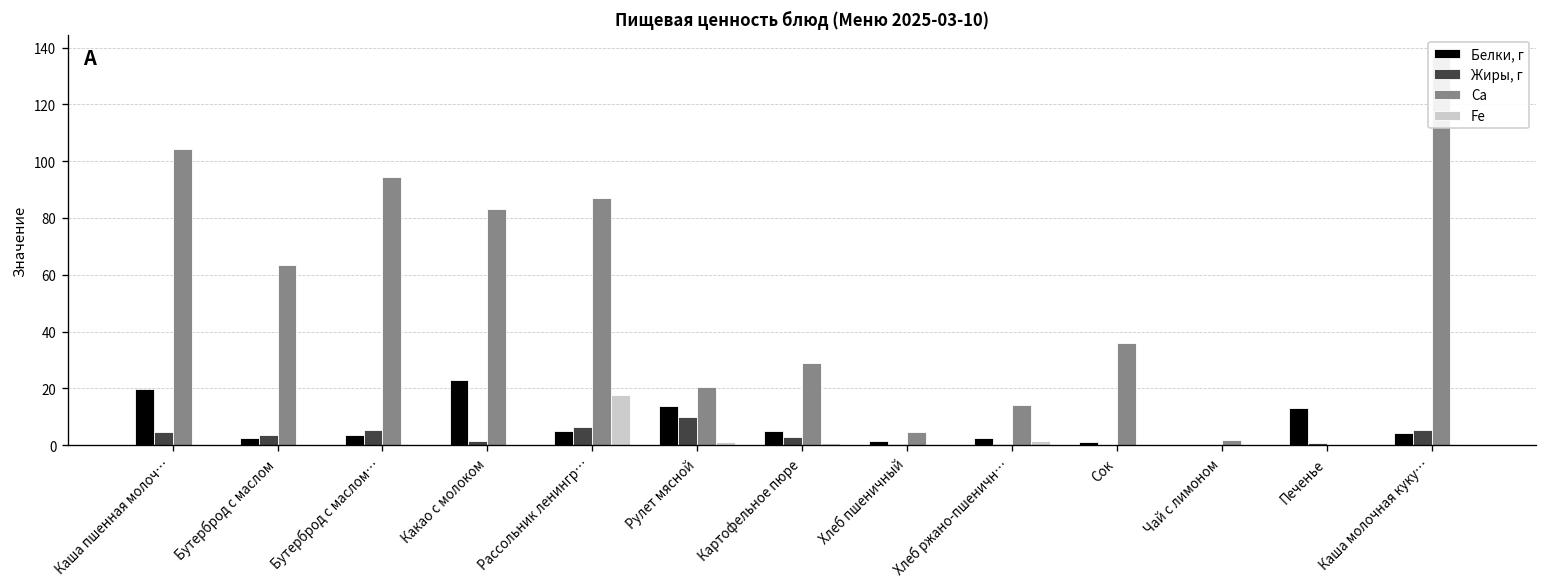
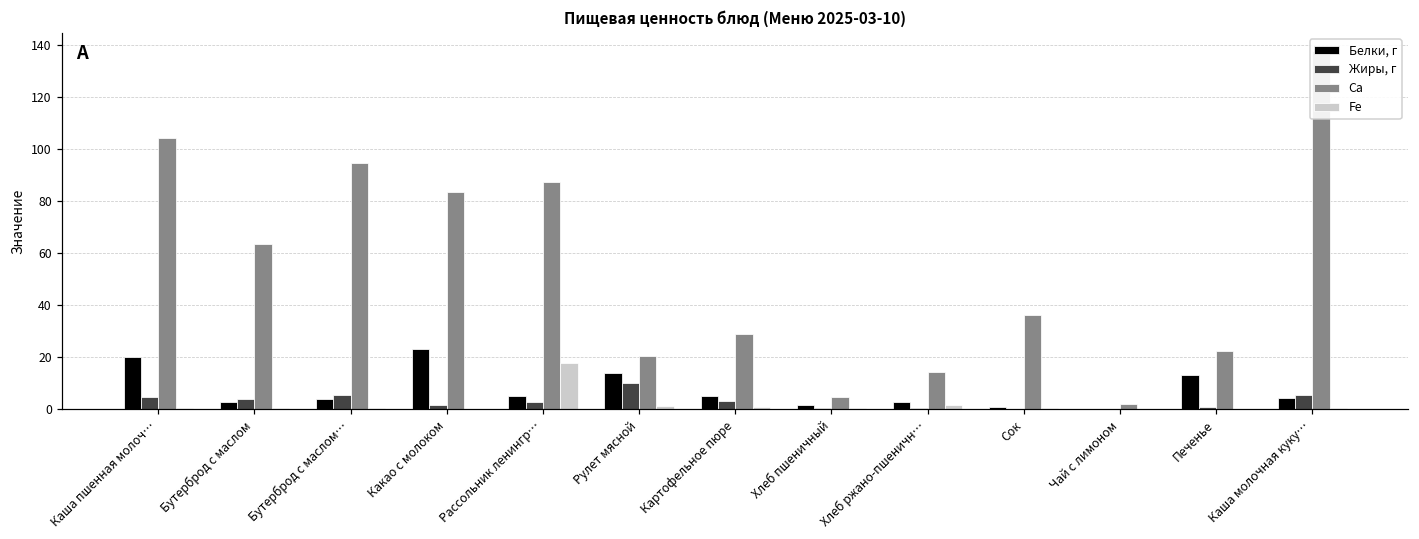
  {
    "Белки, г": {
      "Каша пшенная молоч…": 20,
      "Бутерброд с маслом": 3,
      "Бутерброд с маслом…": 4,
      "Какао с молоком": 23,
      "Рассольник ленингр…": 5,
      "Рулет мясной": 14,
      "Картофельное пюре": 5,
      "Хлеб пшеничный": 2,
      "Хлеб ржано-пшеничн…": 3,
      "Печенье": 13,
      "Каша молочная куку…": 4
    },
    "Жиры, г": {
      "Каша пшенная молоч…": 5,
      "Бутерброд с маслом": 4,
      "Бутерброд с маслом…": 5,
      "Какао с молоком": 1,
-     "Рассольник ленингр…": 6,
+     "Рассольник ленингр…": 2,
      "Рулет мясной": 10,
      "Картофельное пюре": 3,
      "Сок": 0,
      "Чай с лимоном": 0,
      "Каша молочная куку…": 5
    },
    "Ca": {
      "Каша пшенная молоч…": 104,
      "Бутерброд с маслом": 63,
      "Бутерброд с маслом…": 94,
      "Какао с молоком": 83,
      "Рассольник ленингр…": 87,
      "Рулет мясной": 20,
      "Картофельное пюре": 29,
      "Хлеб пшеничный": 5,
      "Хлеб ржано-пшеничн…": 14,
      "Сок": 36,
      "Чай с лимоном": 2,
-     "Печенье": 0
+     "Печенье": 22
    },
    "Fe": {
      "Рассольник ленингр…": 18,
      "Хлеб ржано-пшеничн…": 2,
      "Печенье": 0
    }
  }
